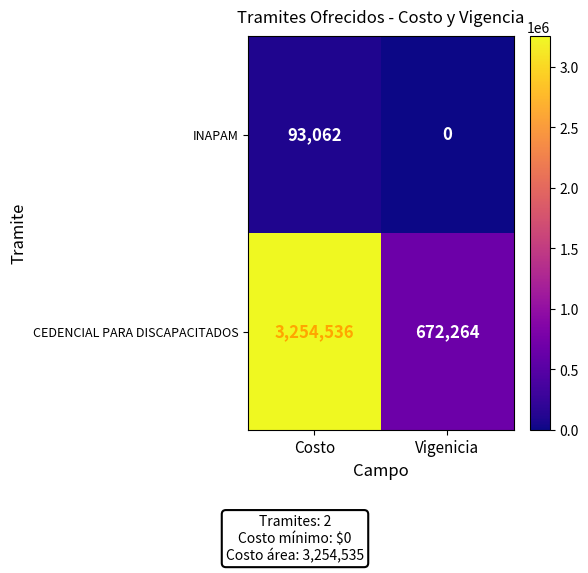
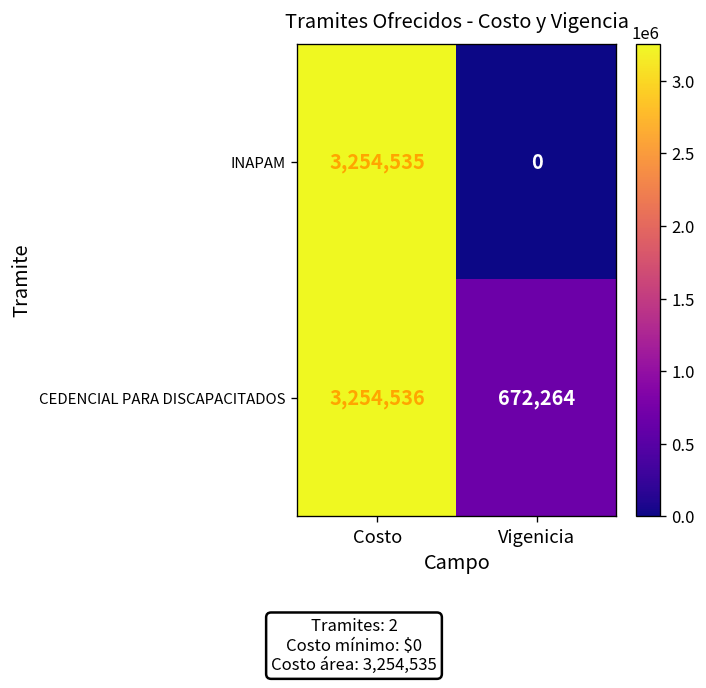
  {
    "INAPAM": {
-     "Costo": "93,062",
+     "Costo": "3,254,535",
      "Vigenicia": "0"
    },
    "CEDENCIAL PARA DISCAPACITADOS": {
      "Costo": "3,254,536",
      "Vigenicia": "672,264"
    }
  }
